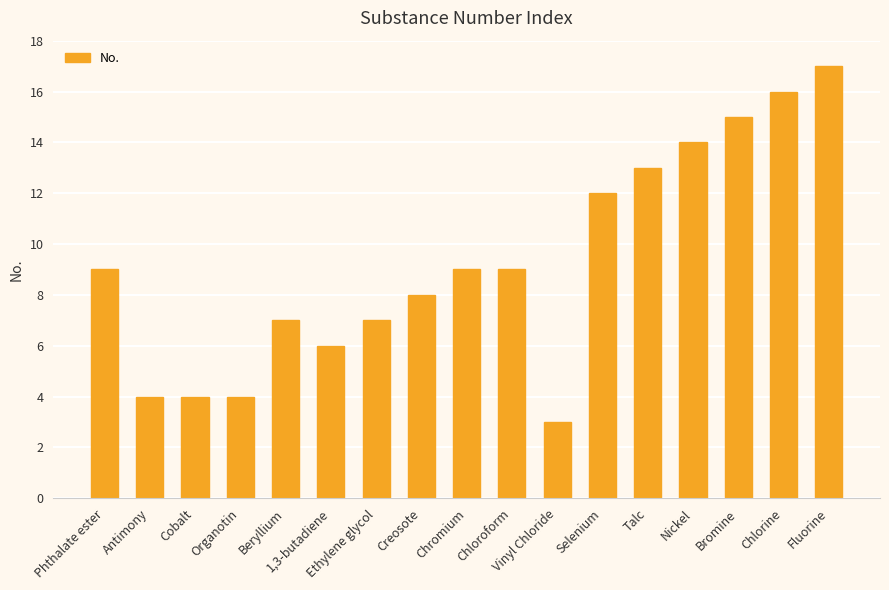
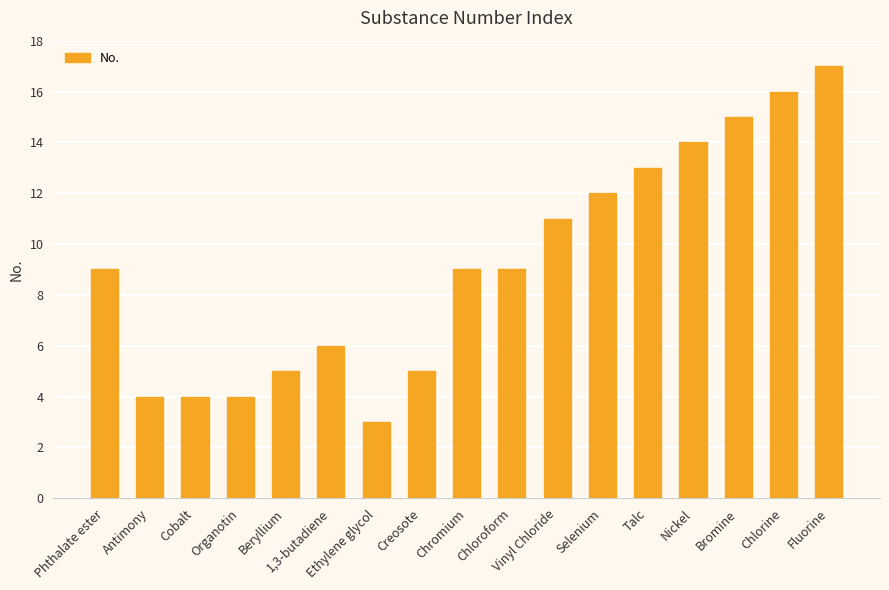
  {
    "Phthalate ester": 9,
    "Antimony": 4,
    "Cobalt": 4,
    "Organotin": 4,
-   "Beryllium": 7,
+   "Beryllium": 5,
    "1,3-butadiene": 6,
-   "Ethylene glycol": 7,
-   "Creosote": 8,
+   "Ethylene glycol": 3,
+   "Creosote": 5,
    "Chromium": 9,
    "Chloroform": 9,
-   "Vinyl Chloride": 3,
+   "Vinyl Chloride": 11,
    "Selenium": 12,
    "Talc": 13,
    "Nickel": 14,
    "Bromine": 15,
    "Chlorine": 16,
    "Fluorine": 17
  }
